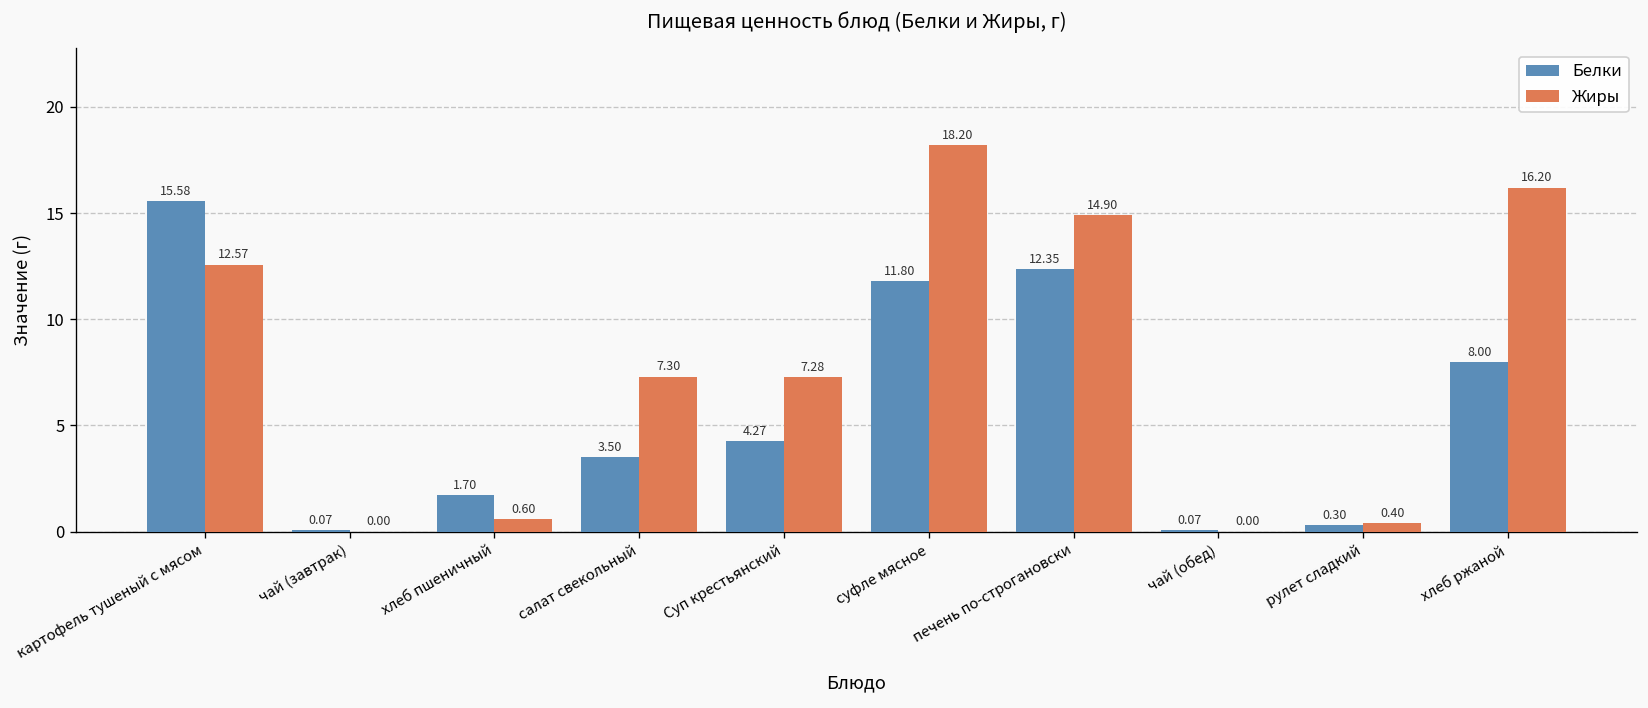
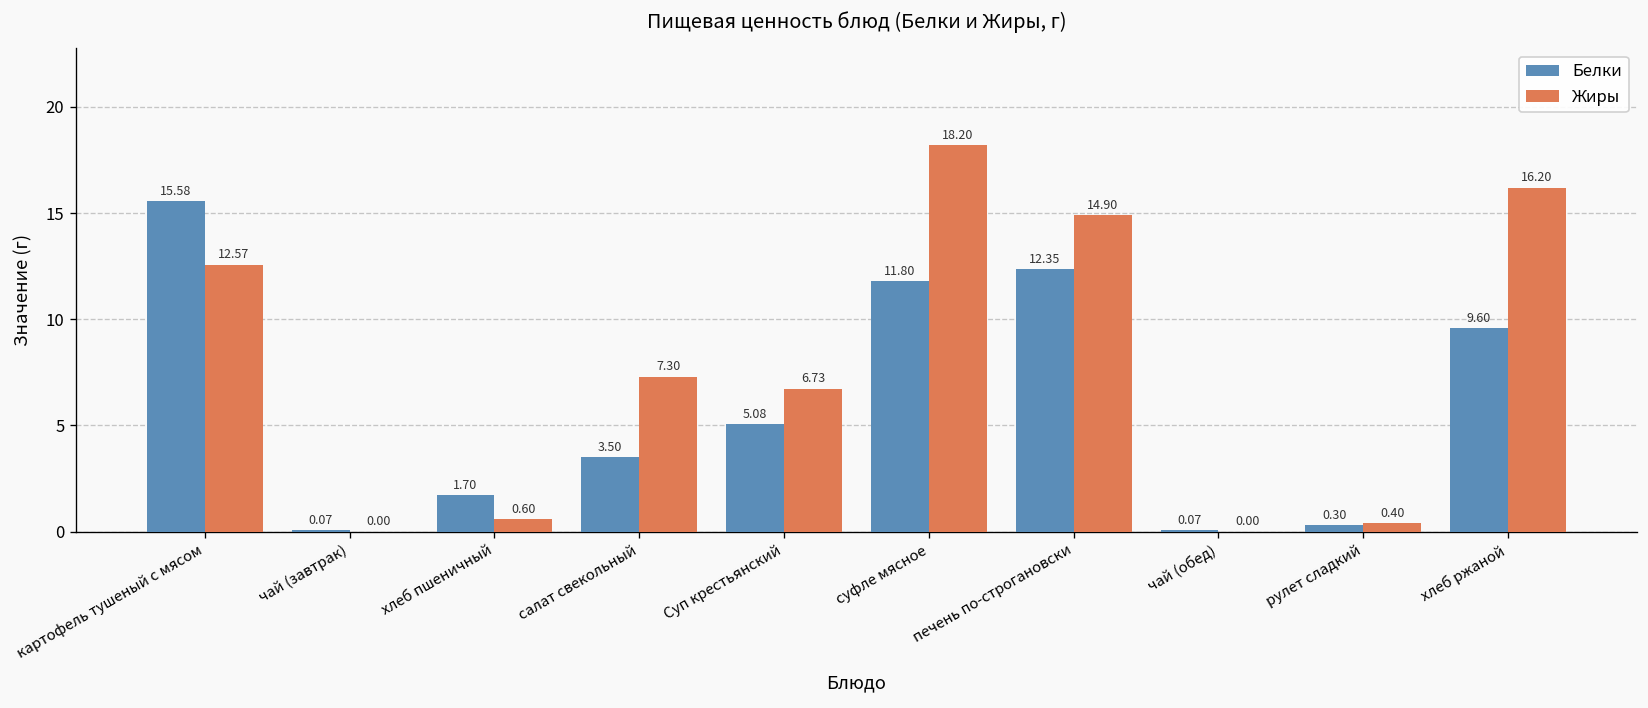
  {
    "Белки": {
      "картофель тушеный с мясом": 15.58,
      "чай (завтрак)": 0.07,
      "хлеб пшеничный": 1.70,
      "салат свекольный": 3.50,
-     "Суп крестьянский": 4.27,
+     "Суп крестьянский": 5.08,
      "суфле мясное": 11.80,
      "печень по-строгановски": 12.35,
      "чай (обед)": 0.07,
      "рулет сладкий": 0.30,
-     "хлеб ржаной": 8.00
+     "хлеб ржаной": 9.60
    },
    "Жиры": {
      "картофель тушеный с мясом": 12.57,
      "чай (завтрак)": 0.00,
      "хлеб пшеничный": 0.60,
      "салат свекольный": 7.30,
-     "Суп крестьянский": 7.28,
+     "Суп крестьянский": 6.73,
      "суфле мясное": 18.20,
      "печень по-строгановски": 14.90,
      "чай (обед)": 0.00,
      "рулет сладкий": 0.40,
      "хлеб ржаной": 16.20
    }
  }
